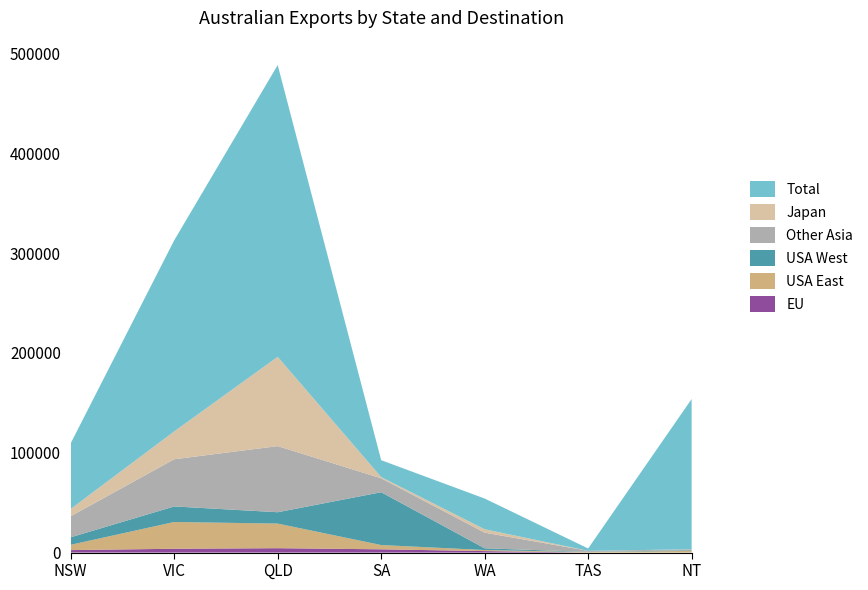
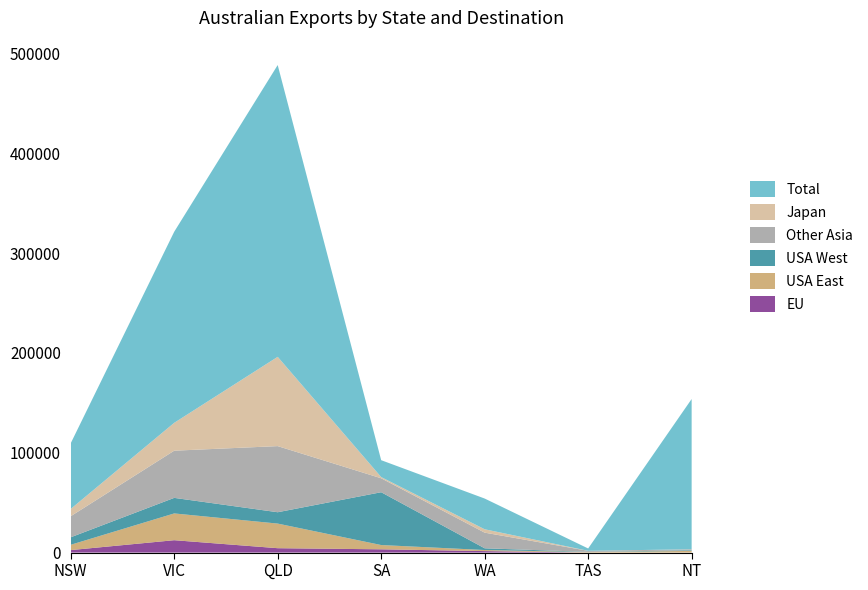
  {
    "EU": {
-     "VIC": 0,
+     "VIC": 10000,
      "QLD": 0,
      "SA": 0
    },
    "USA West": {
      "NSW": 10000,
      "VIC": 20000,
      "QLD": 10000,
      "SA": 50000
    },
    "Total": {
      "NSW": 70000,
      "VIC": 190000,
      "QLD": 290000,
      "SA": 20000,
      "WA": 30000,
      "NT": 150000
    }
  }
